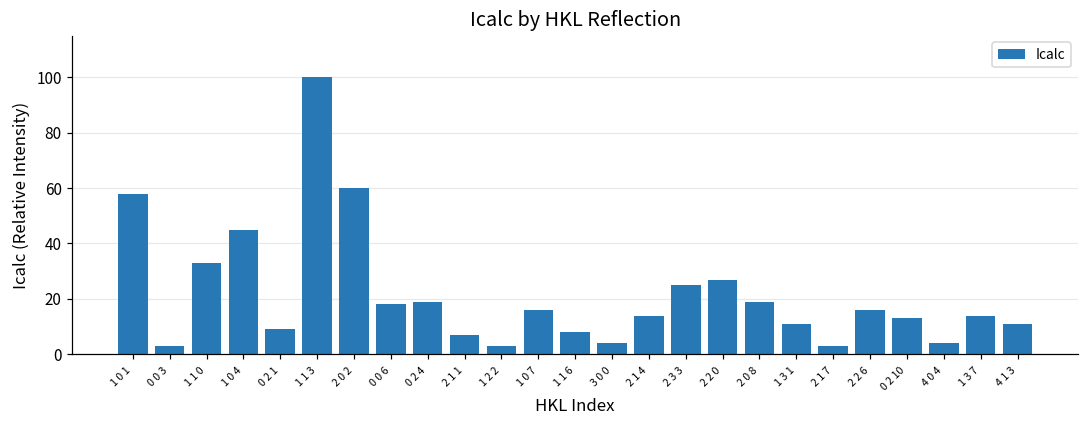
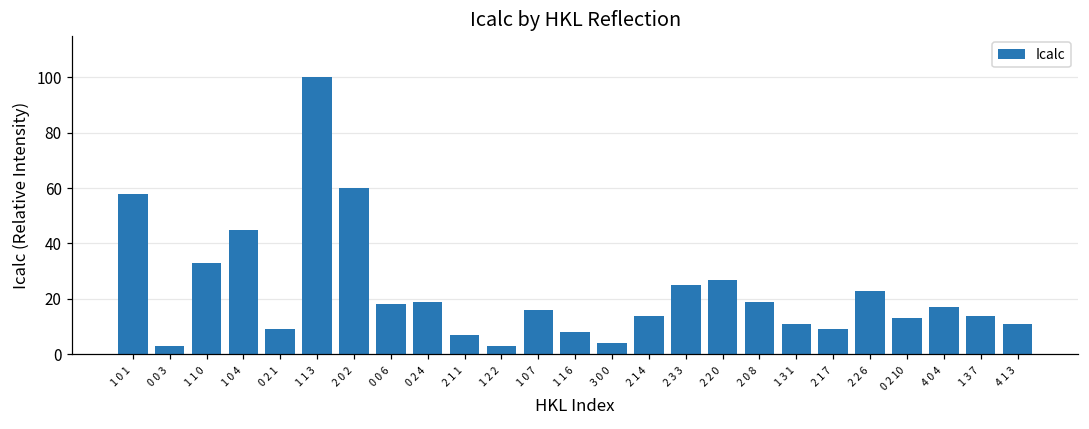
  {
    "1 0 1": 58,
    "0 0 3": 3,
    "1 1 0": 33,
    "1 0 4": 45,
    "0 2 1": 9,
    "1 1 3": 100,
    "2 0 2": 60,
    "0 0 6": 18,
    "0 2 4": 19,
    "2 1 1": 7,
    "1 2 2": 3,
    "1 0 7": 16,
    "1 1 6": 8,
    "3 0 0": 4,
    "2 1 4": 14,
    "2 3 3": 25,
    "2 2 0": 27,
    "2 0 8": 19,
    "1 3 1": 11,
-   "2 1 7": 3,
-   "2 2 6": 16,
+   "2 1 7": 9,
+   "2 2 6": 23,
    "0 2 10": 13,
-   "4 0 4": 4,
+   "4 0 4": 17,
    "1 3 7": 14,
    "4 1 3": 11
  }
